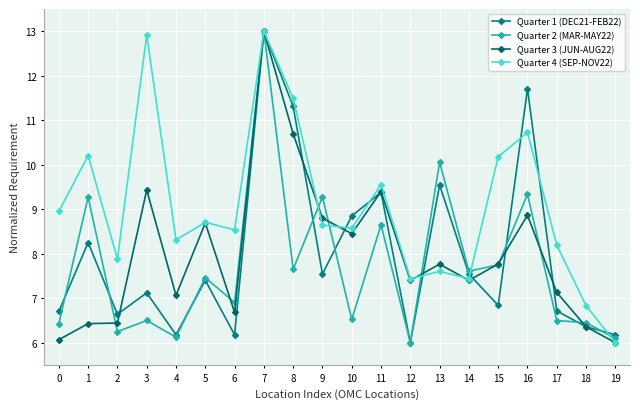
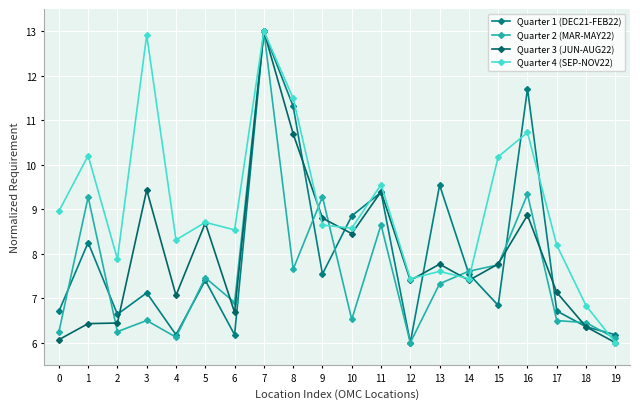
  {
    "Quarter 2 (MAR-MAY22)": {
-     "0": 6.4,
+     "0": 6.2,
      "1": 9.3,
      "2": 6.2,
      "3": 6.5,
      "5": 7.5,
      "6": 6.9,
      "8": 7.7,
      "9": 9.3,
      "10": 6.5,
      "11": 8.6,
-     "13": 10.1,
+     "13": 7.3,
      "14": 7.6,
      "16": 9.3,
      "17": 6.5,
      "18": 6.4,
      "19": 6.1
    },
    "Quarter 4 (SEP-NOV22)": {
      "0": 9.0,
      "1": 10.2,
      "2": 7.9,
      "3": 12.9,
      "4": 8.3,
      "6": 8.5,
      "8": 11.5,
      "9": 8.6,
      "10": 8.6,
      "11": 9.6,
      "13": 7.6,
      "15": 10.2,
      "16": 10.7,
      "17": 8.2,
      "18": 6.8
    }
  }
